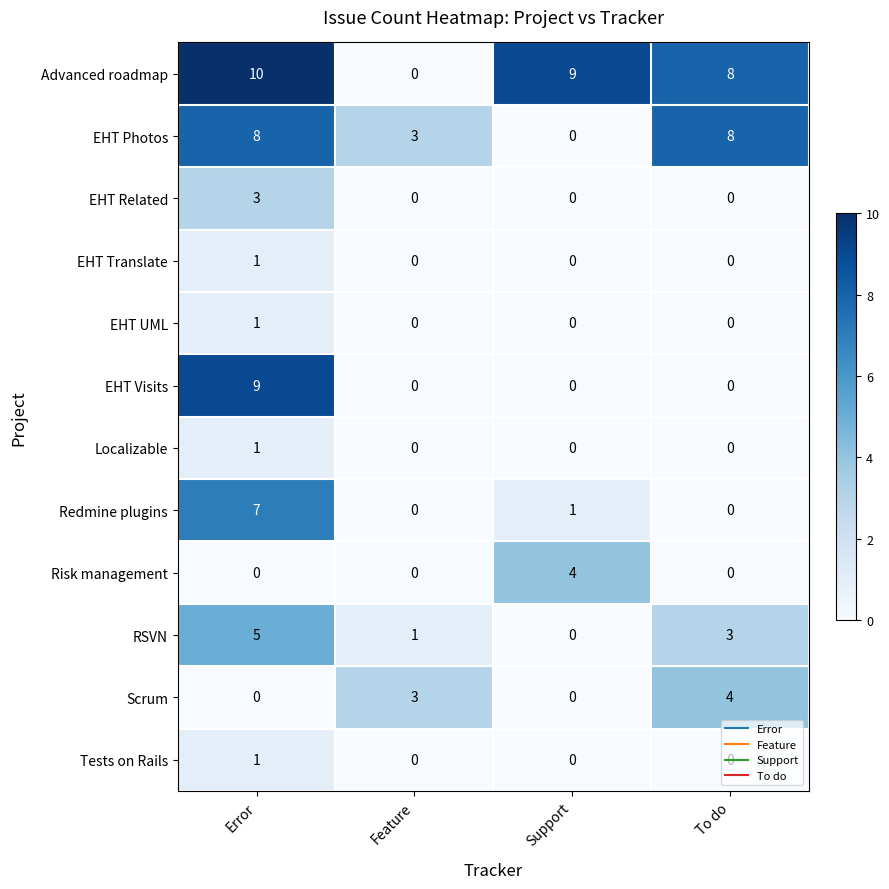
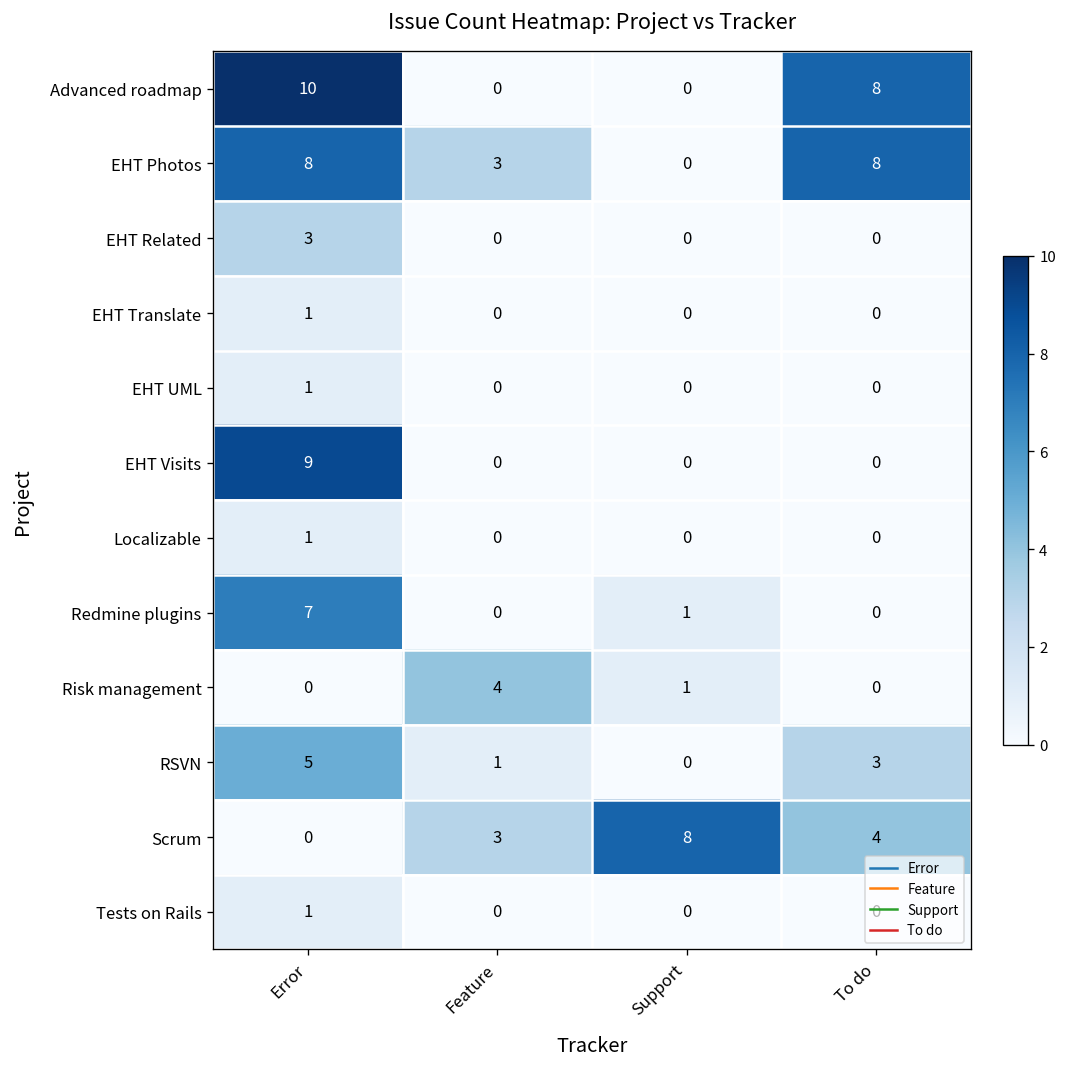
  {
    "Advanced roadmap": {
      "Error": 10,
      "Feature": 0,
-     "Support": 9,
+     "Support": 0,
      "To do": 8
    },
    "EHT Photos": {
      "Error": 8,
      "Feature": 3,
      "Support": 0,
      "To do": 8
    },
    "EHT Related": {
      "Error": 3,
      "Feature": 0,
      "Support": 0,
      "To do": 0
    },
    "EHT Translate": {
      "Error": 1,
      "Feature": 0,
      "Support": 0,
      "To do": 0
    },
    "EHT UML": {
      "Error": 1,
      "Feature": 0,
      "Support": 0,
      "To do": 0
    },
    "EHT Visits": {
      "Error": 9,
      "Feature": 0,
      "Support": 0,
      "To do": 0
    },
    "Localizable": {
      "Error": 1,
      "Feature": 0,
      "Support": 0,
      "To do": 0
    },
    "Redmine plugins": {
      "Error": 7,
      "Feature": 0,
      "Support": 1,
      "To do": 0
    },
    "Risk management": {
      "Error": 0,
-     "Feature": 0,
-     "Support": 4,
+     "Feature": 4,
+     "Support": 1,
      "To do": 0
    },
    "RSVN": {
      "Error": 5,
      "Feature": 1,
      "Support": 0,
      "To do": 3
    },
    "Scrum": {
      "Error": 0,
      "Feature": 3,
-     "Support": 0,
+     "Support": 8,
      "To do": 4
    },
    "Tests on Rails": {
      "Error": 1,
      "Feature": 0,
      "Support": 0
    }
  }
